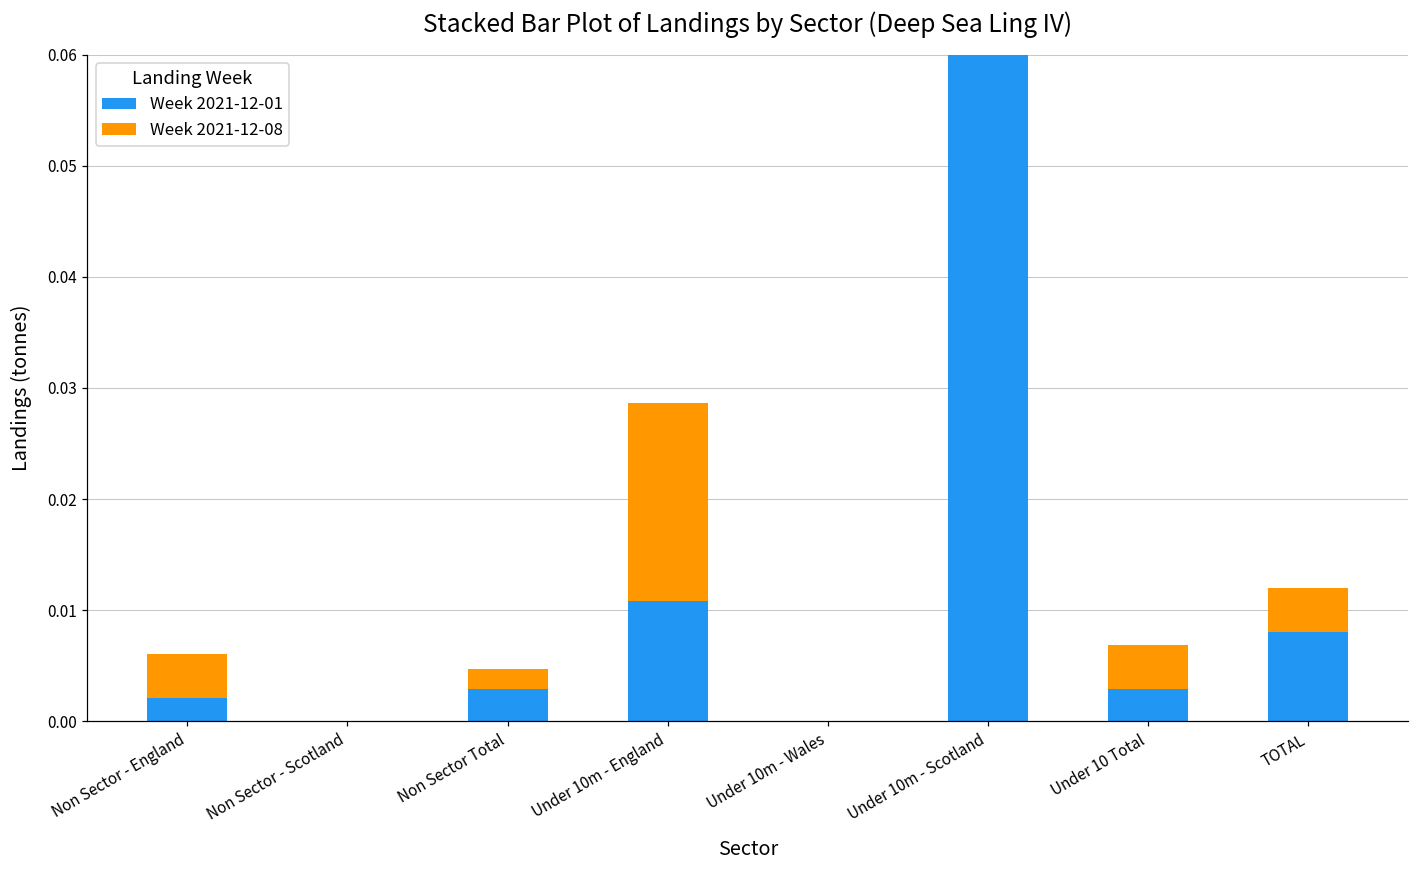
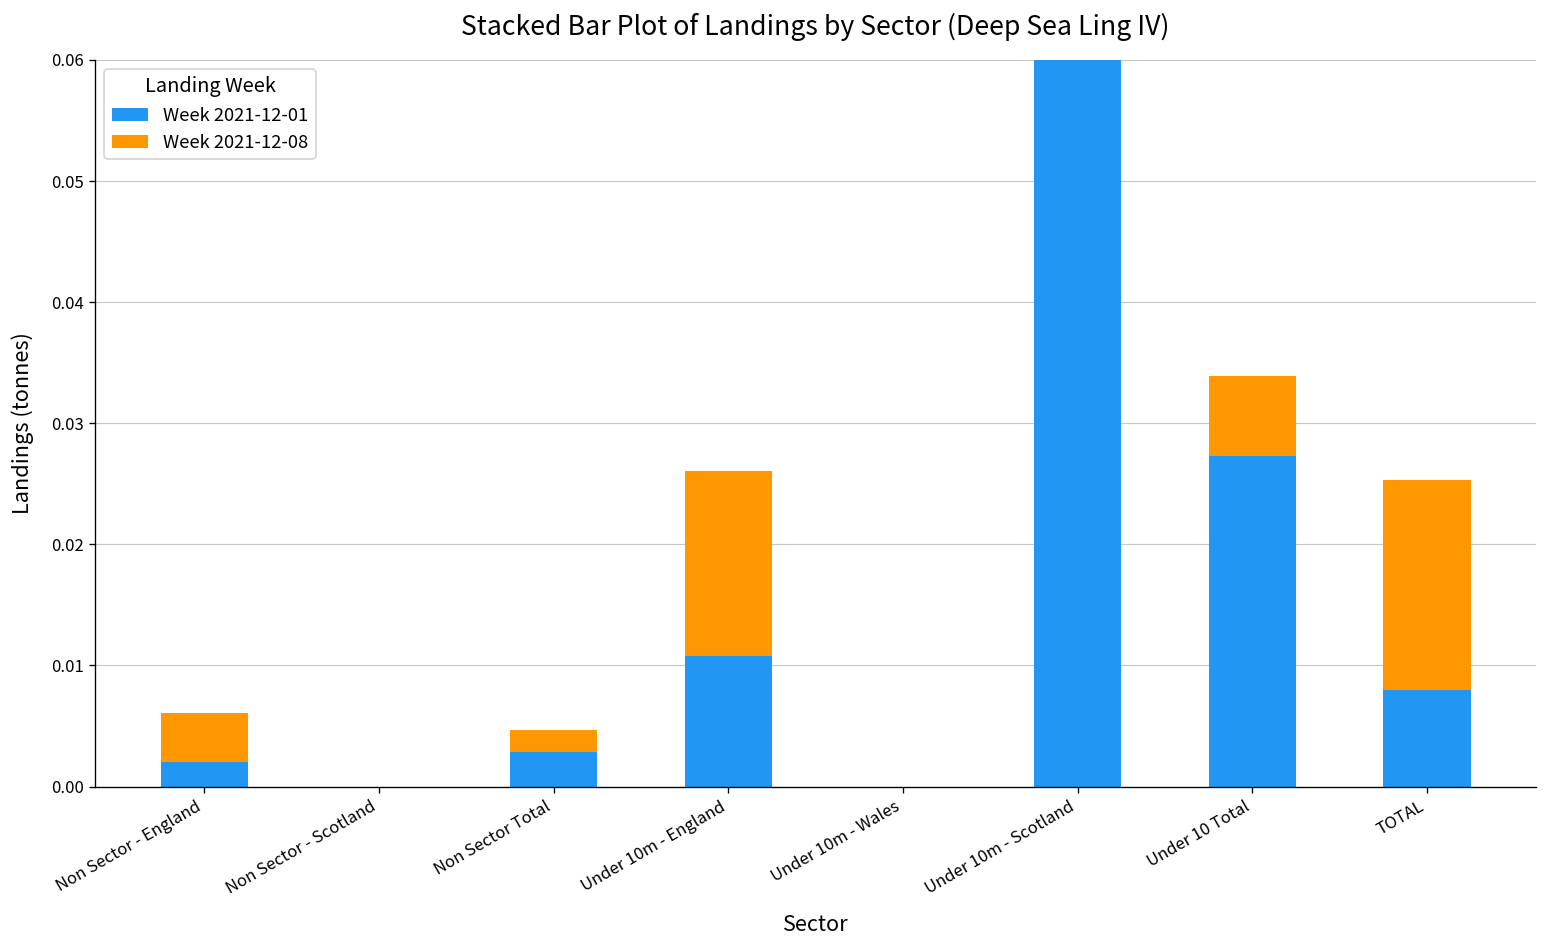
  {
    "Week 2021-12-01": {
      "Non Sector - England": 0.0021,
      "Non Sector - Scotland": 0.0000,
      "Non Sector Total": 0.0028,
      "Under 10m - England": 0.0108,
      "Under 10m - Wales": 0.0000,
      "Under 10m - Scotland": 0.0600,
-     "Under 10 Total": 0.0028,
+     "Under 10 Total": 0.0273,
      "TOTAL": 0.0080
    },
    "Week 2021-12-08": {
      "Non Sector - England": 0.0040,
      "Non Sector - Scotland": 0.0000,
      "Non Sector Total": 0.0019,
-     "Under 10m - England": 0.0178,
+     "Under 10m - England": 0.0153,
      "Under 10m - Wales": 0.0000,
      "Under 10m - Scotland": 0.0000,
-     "Under 10 Total": 0.0040,
-     "TOTAL": 0.0040
+     "Under 10 Total": 0.0066,
+     "TOTAL": 0.0173
    }
  }
